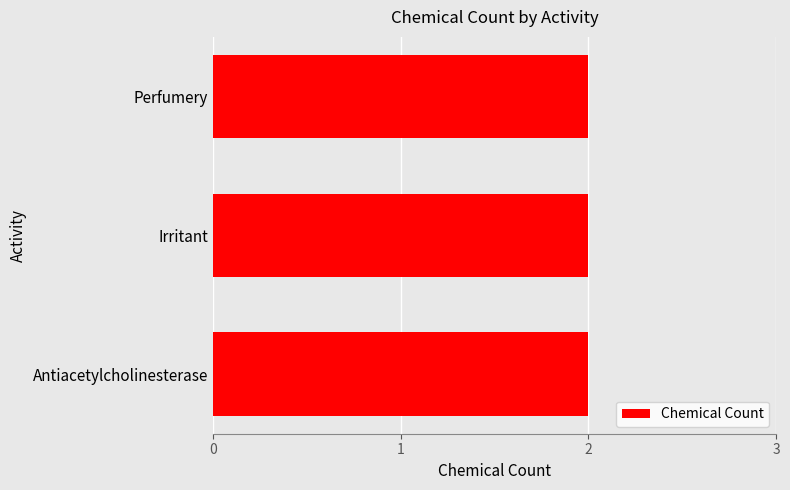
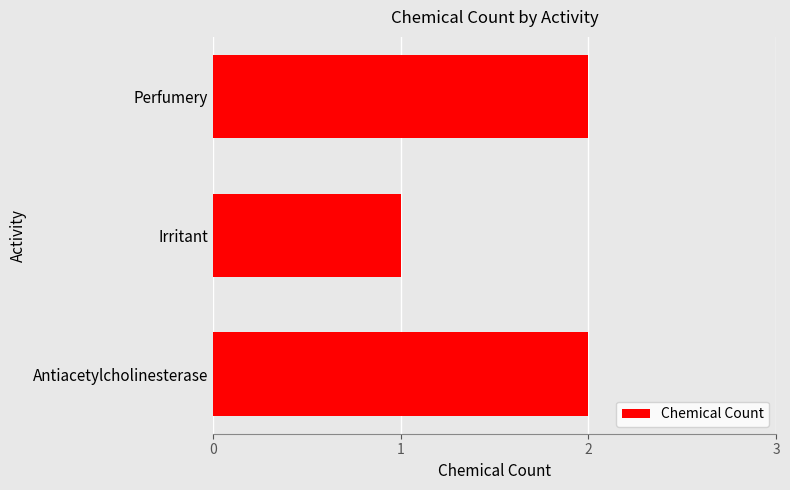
  {
    "Perfumery": 2,
-   "Irritant": 2,
+   "Irritant": 1,
    "Antiacetylcholinesterase": 2
  }
